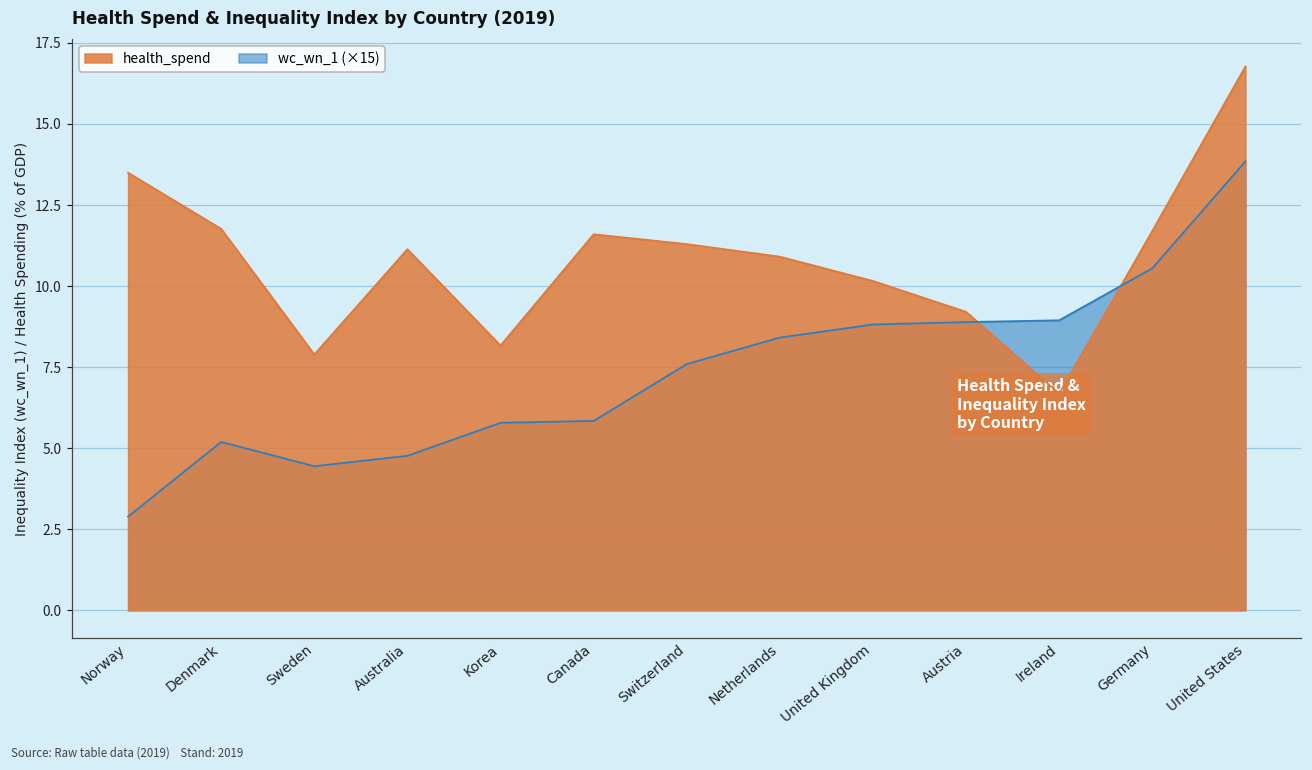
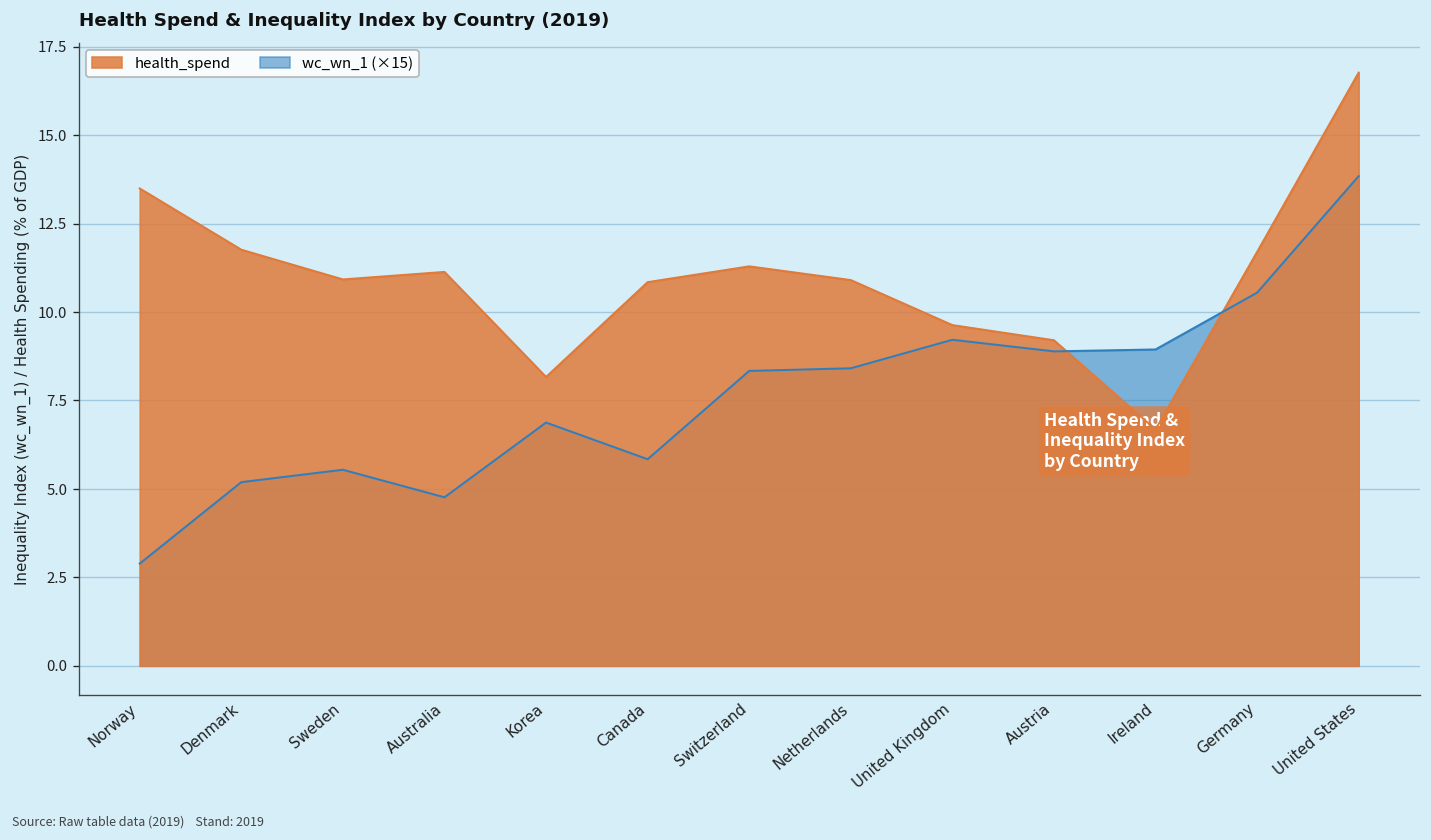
  {
    "health_spend": {
      "Norway": 13.5,
      "Denmark": 11.8,
-     "Sweden": 7.9,
+     "Sweden": 10.9,
      "Australia": 11.1,
      "Korea": 8.2,
-     "Canada": 11.6,
+     "Canada": 10.8,
      "Switzerland": 11.3,
      "Netherlands": 10.9,
-     "United Kingdom": 10.2,
+     "United Kingdom": 9.6,
      "Austria": 9.2,
      "Germany": 11.7,
      "United States": 16.8
    },
    "wc_wn_1 (×15)": {
      "Norway": 2.9,
      "Denmark": 5.2,
-     "Sweden": 4.4,
+     "Sweden": 5.5,
      "Australia": 4.8,
-     "Korea": 5.8,
+     "Korea": 6.9,
      "Canada": 5.8,
-     "Switzerland": 7.6,
+     "Switzerland": 8.3,
      "Netherlands": 8.4,
-     "United Kingdom": 8.8,
+     "United Kingdom": 9.2,
      "Austria": 8.9,
      "Ireland": 8.9,
      "Germany": 10.5,
      "United States": 13.8
    }
  }
